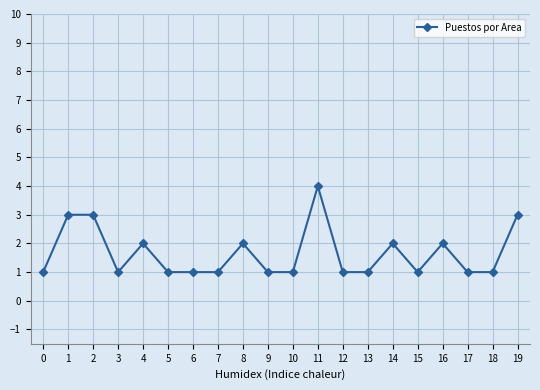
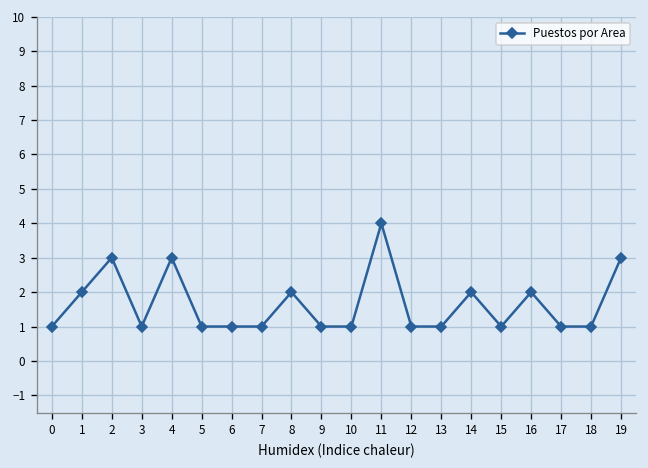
  {
    "0": 1,
-   "1": 3,
+   "1": 2,
    "2": 3,
    "3": 1,
-   "4": 2,
+   "4": 3,
    "5": 1,
    "6": 1,
    "7": 1,
    "8": 2,
    "9": 1,
    "10": 1,
    "11": 4,
    "12": 1,
    "13": 1,
    "14": 2,
    "15": 1,
    "16": 2,
    "17": 1,
    "18": 1,
    "19": 3
  }
